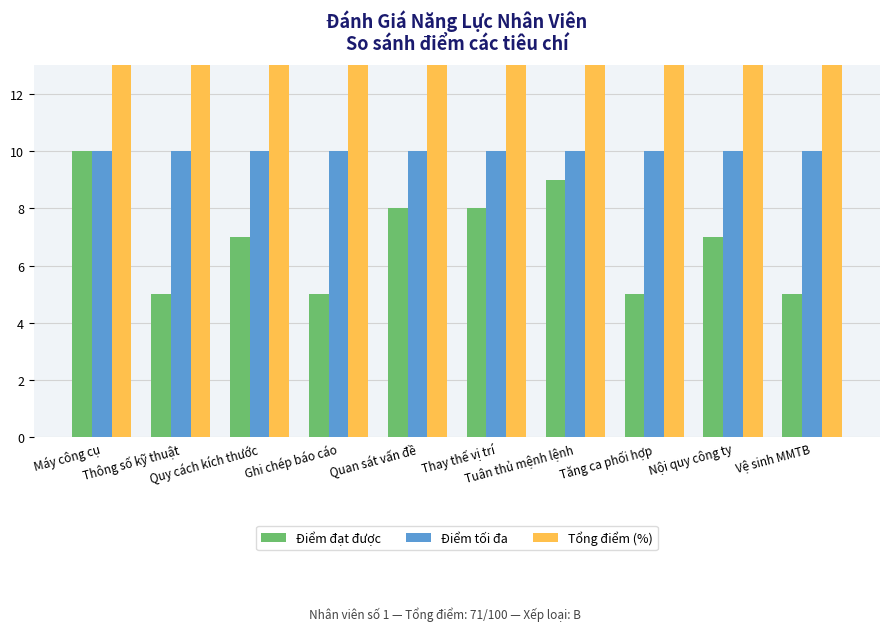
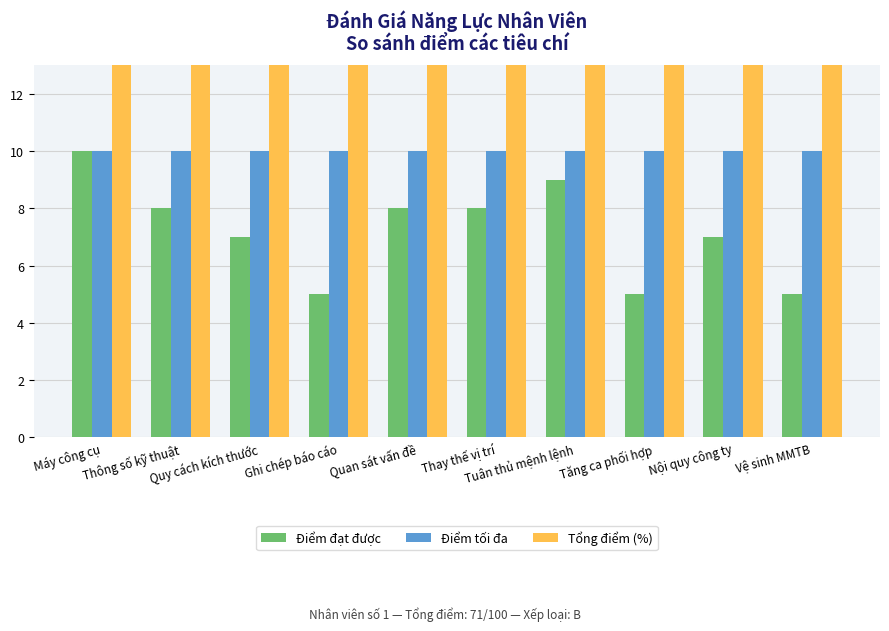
  {
    "Điểm đạt được": {
      "Máy công cụ": 10,
-     "Thông số kỹ thuật": 5,
+     "Thông số kỹ thuật": 8,
      "Quy cách kích thước": 7,
      "Ghi chép báo cáo": 5,
      "Quan sát vấn đề": 8,
      "Thay thế vị trí": 8,
      "Tuân thủ mệnh lệnh": 9,
      "Tăng ca phối hợp": 5,
      "Nội quy công ty": 7,
      "Vệ sinh MMTB": 5
    },
    "Điểm tối đa": {
      "Máy công cụ": 10,
      "Thông số kỹ thuật": 10,
      "Quy cách kích thước": 10,
      "Ghi chép báo cáo": 10,
      "Quan sát vấn đề": 10,
      "Thay thế vị trí": 10,
      "Tuân thủ mệnh lệnh": 10,
      "Tăng ca phối hợp": 10,
      "Nội quy công ty": 10,
      "Vệ sinh MMTB": 10
    }
  }
